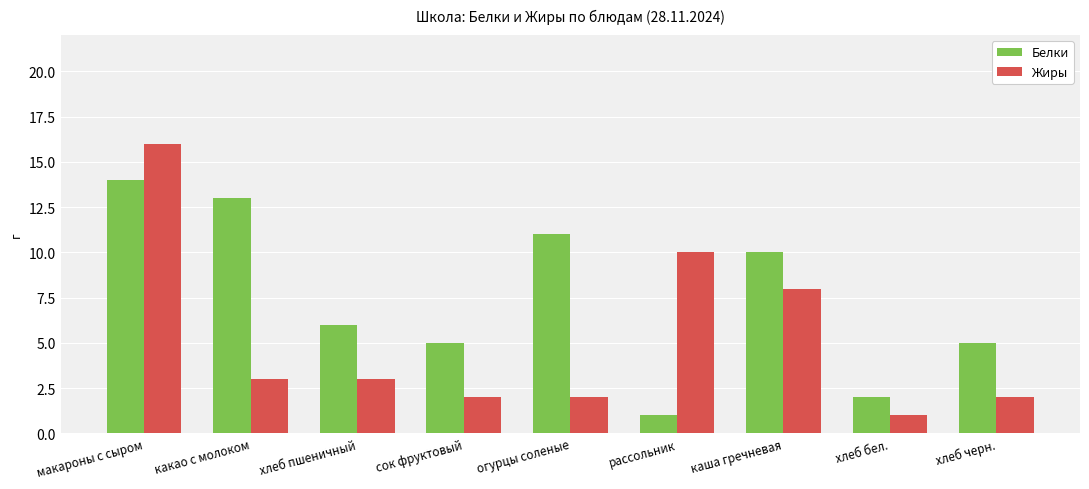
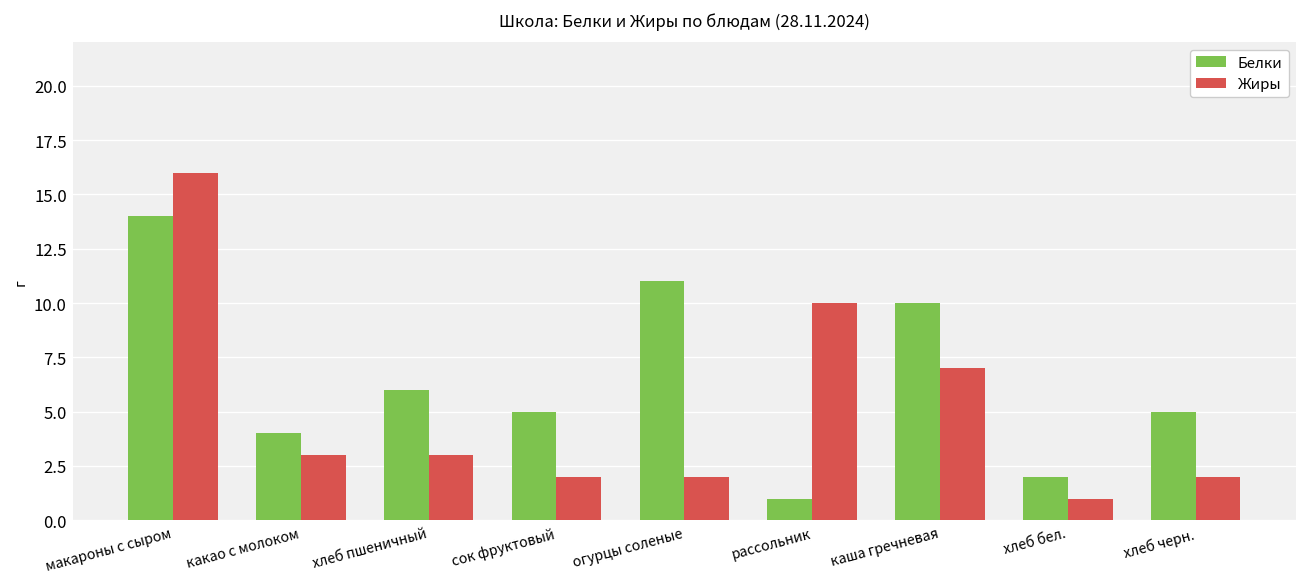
  {
    "Белки": {
      "макароны с сыром": 14,
-     "какао с молоком": 13,
+     "какао с молоком": 4,
      "хлеб пшеничный": 6,
      "сок фруктовый": 5,
      "огурцы соленые": 11,
      "рассольник": 1,
      "каша гречневая": 10,
      "хлеб бел.": 2,
      "хлеб черн.": 5
    },
    "Жиры": {
      "макароны с сыром": 16,
      "какао с молоком": 3,
      "хлеб пшеничный": 3,
      "сок фруктовый": 2,
      "огурцы соленые": 2,
      "рассольник": 10,
-     "каша гречневая": 8,
+     "каша гречневая": 7,
      "хлеб бел.": 1,
      "хлеб черн.": 2
    }
  }
